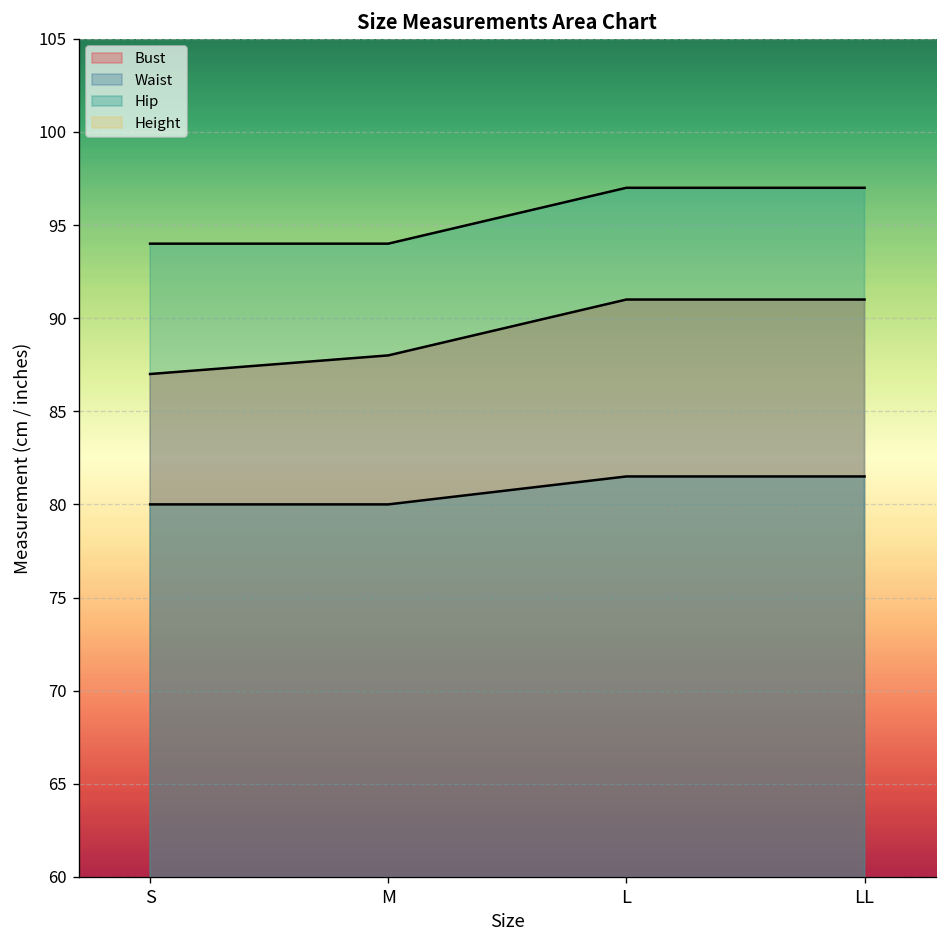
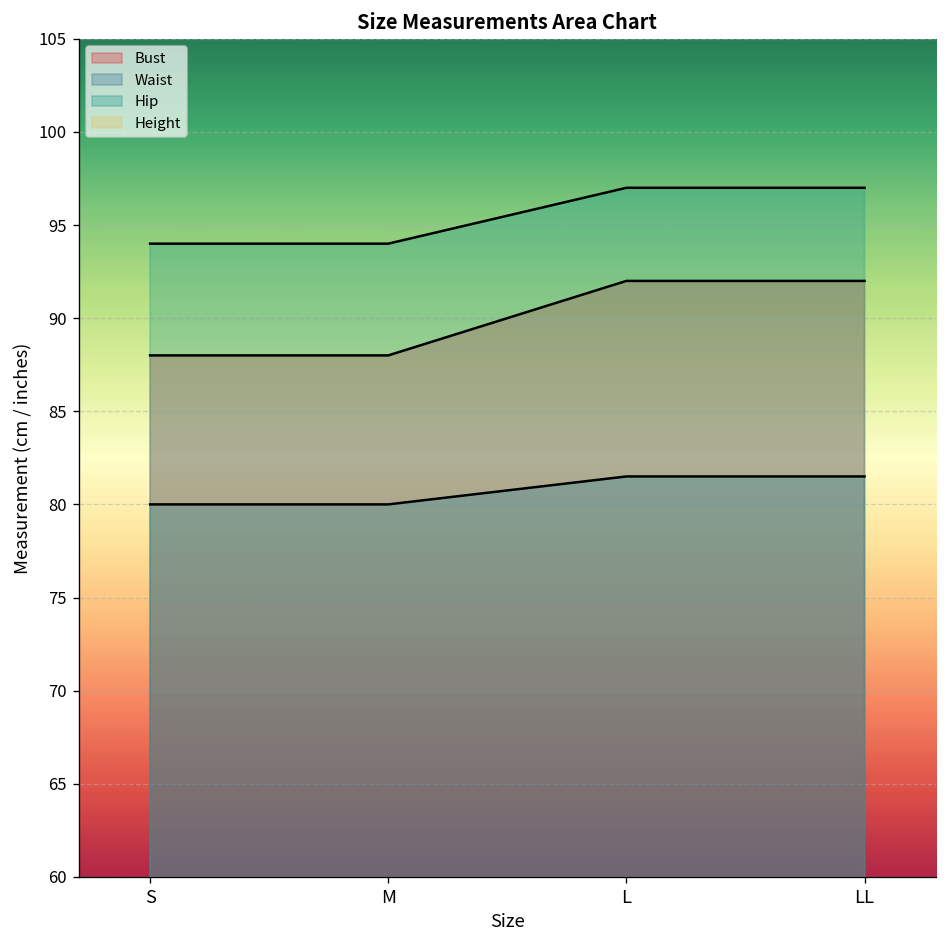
  {
    "Bust": {
-     "S": 87,
+     "S": 88,
      "M": 88,
-     "L": 91,
-     "LL": 91
+     "L": 92,
+     "LL": 92
    }
  }
